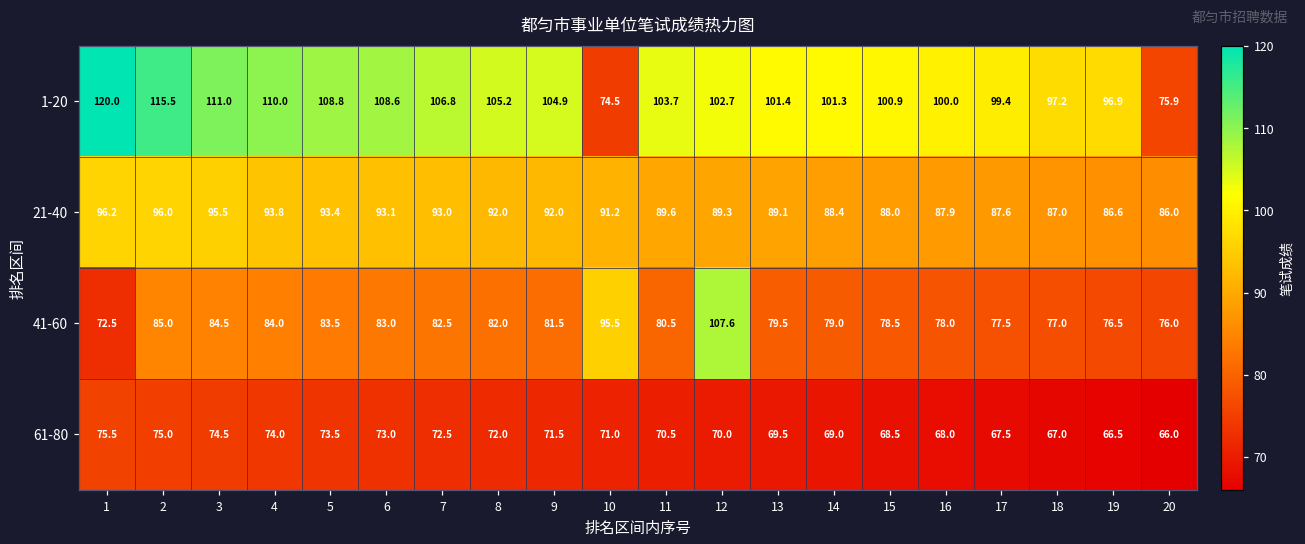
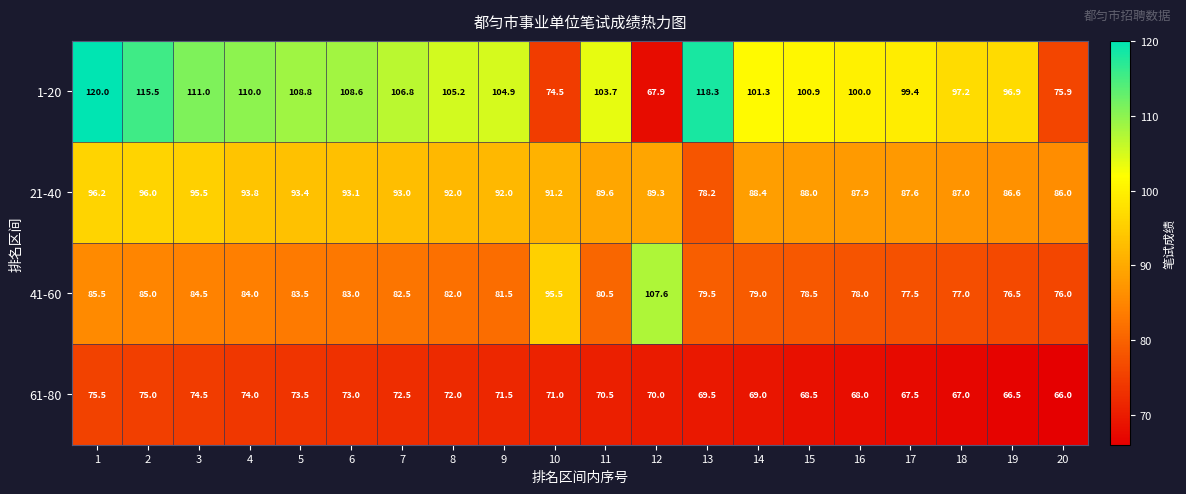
  {
    "1-20": {
      "1": 120.0,
      "2": 115.5,
      "3": 111.0,
      "4": 110.0,
      "5": 108.8,
      "6": 108.6,
      "7": 106.8,
      "8": 105.2,
      "9": 104.9,
      "10": 74.5,
      "11": 103.7,
-     "12": 102.7,
-     "13": 101.4,
+     "12": 67.9,
+     "13": 118.3,
      "14": 101.3,
      "15": 100.9,
      "16": 100.0,
      "17": 99.4,
      "18": 97.2,
      "19": 96.9,
      "20": 75.9
    },
    "21-40": {
      "1": 96.2,
      "2": 96.0,
      "3": 95.5,
      "4": 93.8,
      "5": 93.4,
      "6": 93.1,
      "7": 93.0,
      "8": 92.0,
      "9": 92.0,
      "10": 91.2,
      "11": 89.6,
      "12": 89.3,
-     "13": 89.1,
+     "13": 78.2,
      "14": 88.4,
      "15": 88.0,
      "16": 87.9,
      "17": 87.6,
      "18": 87.0,
      "19": 86.6,
      "20": 86.0
    },
    "41-60": {
-     "1": 72.5,
+     "1": 85.5,
      "2": 85.0,
      "3": 84.5,
      "4": 84.0,
      "5": 83.5,
      "6": 83.0,
      "7": 82.5,
      "8": 82.0,
      "9": 81.5,
      "10": 95.5,
      "11": 80.5,
      "12": 107.6,
      "13": 79.5,
      "14": 79.0,
      "15": 78.5,
      "16": 78.0,
      "17": 77.5,
      "18": 77.0,
      "19": 76.5,
      "20": 76.0
    },
    "61-80": {
      "1": 75.5,
      "2": 75.0,
      "3": 74.5,
      "4": 74.0,
      "5": 73.5,
      "6": 73.0,
      "7": 72.5,
      "8": 72.0,
      "9": 71.5,
      "10": 71.0,
      "11": 70.5,
      "12": 70.0,
      "13": 69.5,
      "14": 69.0,
      "15": 68.5,
      "16": 68.0,
      "17": 67.5,
      "18": 67.0,
      "19": 66.5,
      "20": 66.0
    }
  }
